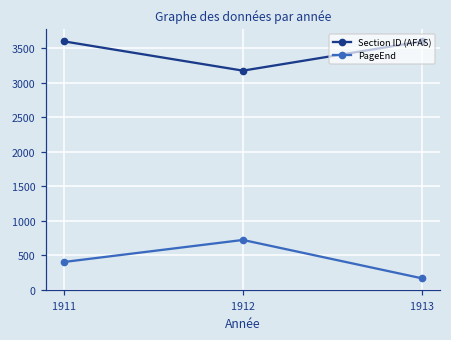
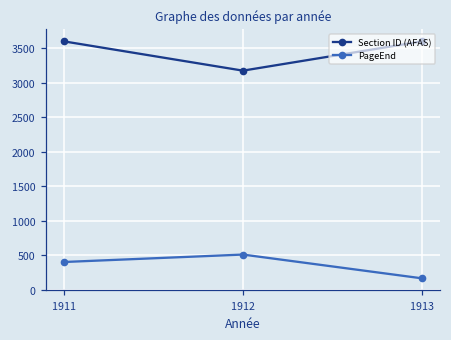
  {
    "Section ID (AFAS)": {
      "1911": 3600,
      "1912": 3200
    },
    "PageEnd": {
      "1911": 400,
-     "1912": 700,
+     "1912": 500,
      "1913": 200
    }
  }
